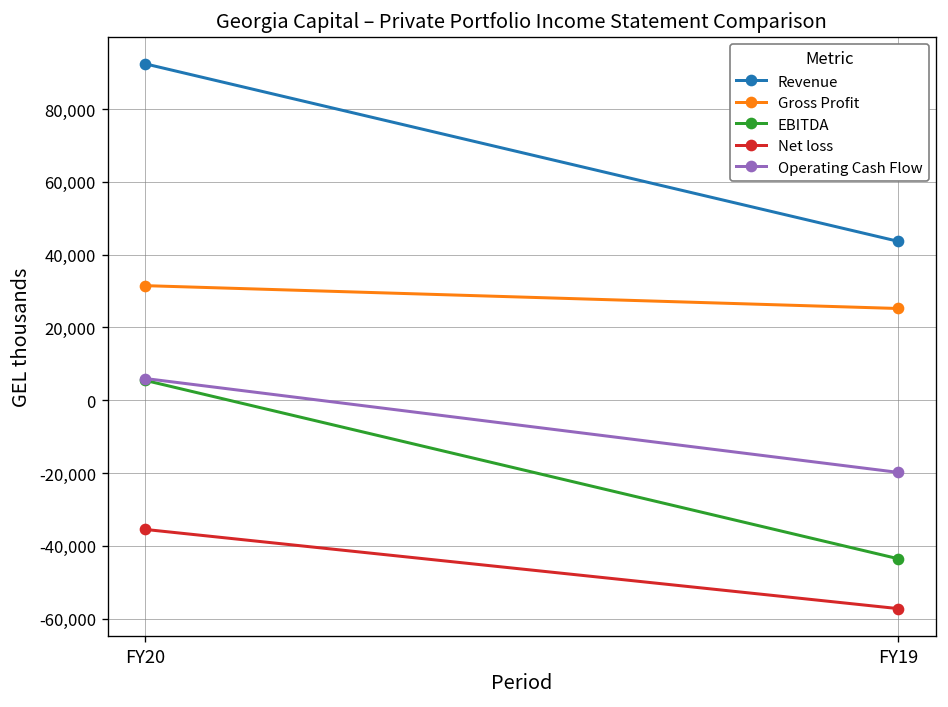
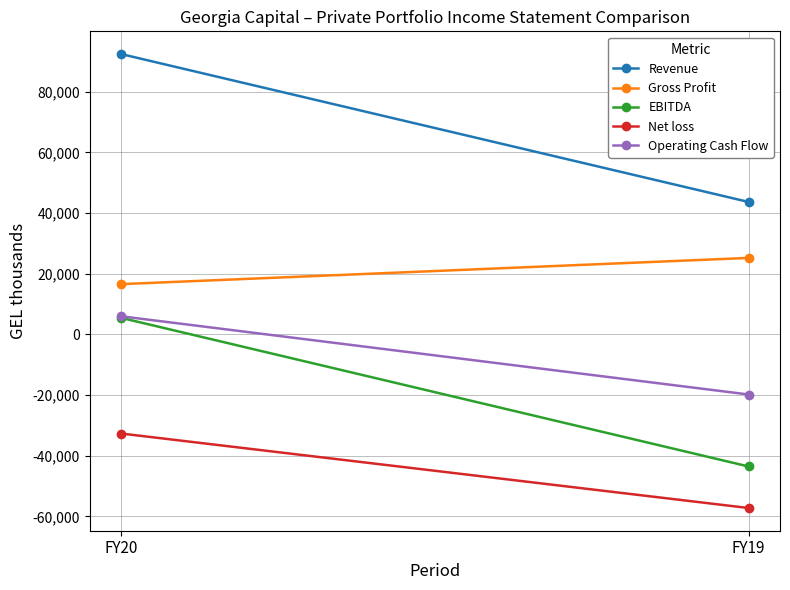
  {
    "Revenue": {
      "FY20": "92,000",
      "FY19": "44,000"
    },
    "Gross Profit": {
-     "FY20": "31,000",
+     "FY20": "17,000",
      "FY19": "25,000"
    },
    "EBITDA": {
      "FY19": "-44,000"
    },
    "Net loss": {
-     "FY20": "-35,000",
+     "FY20": "-33,000",
      "FY19": "-57,000"
    },
    "Operating Cash Flow": {
      "FY19": "-20,000"
    }
  }
